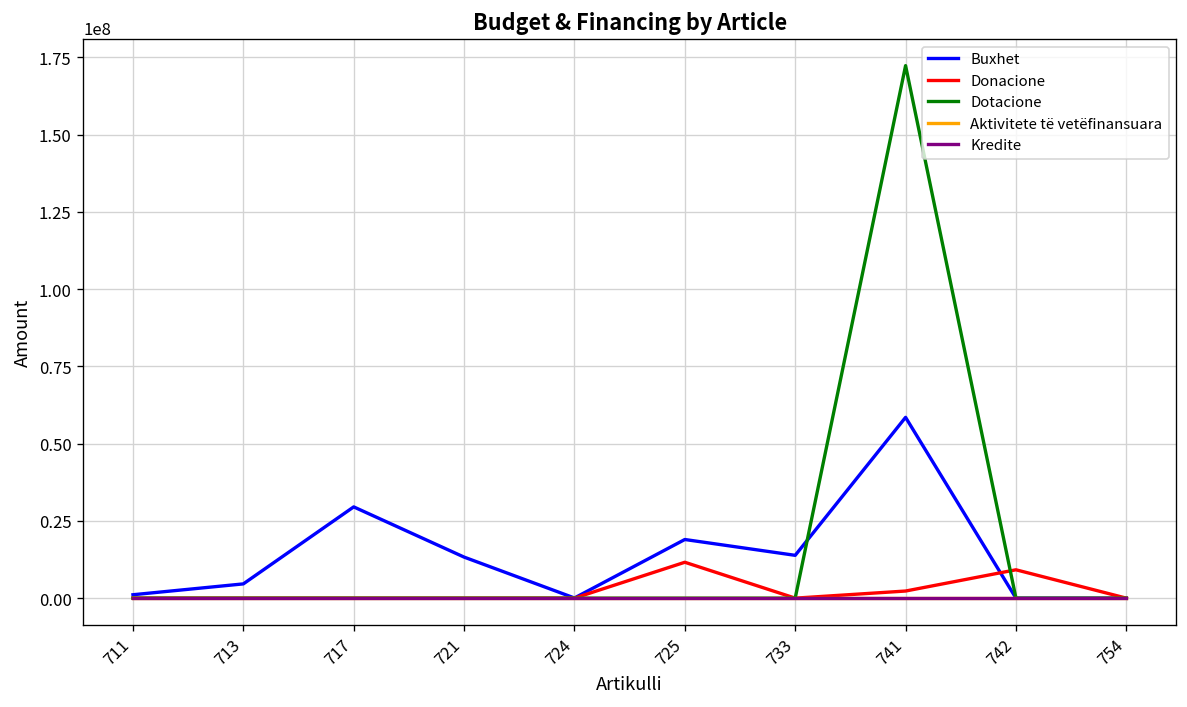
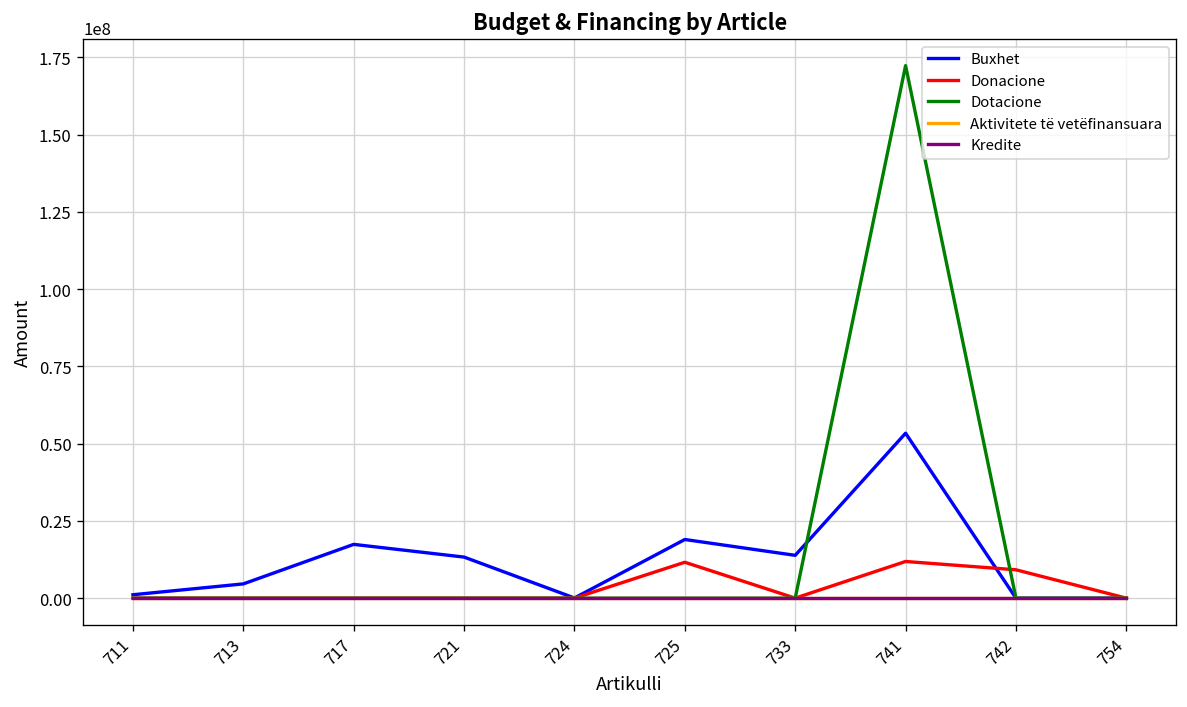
  {
    "Buxhet": {
      "711": 1000000,
      "713": 5000000,
-     "717": 30000000,
+     "717": 17000000,
      "721": 13000000,
      "725": 19000000,
      "733": 14000000,
-     "741": 59000000
+     "741": 53000000
    },
    "Donacione": {
      "725": 12000000,
-     "741": 2000000,
+     "741": 12000000,
      "742": 9000000
    },
    "Dotacione": {
      "741": 172000000
    },
    "Kredite": {
      "741": 0
    }
  }
